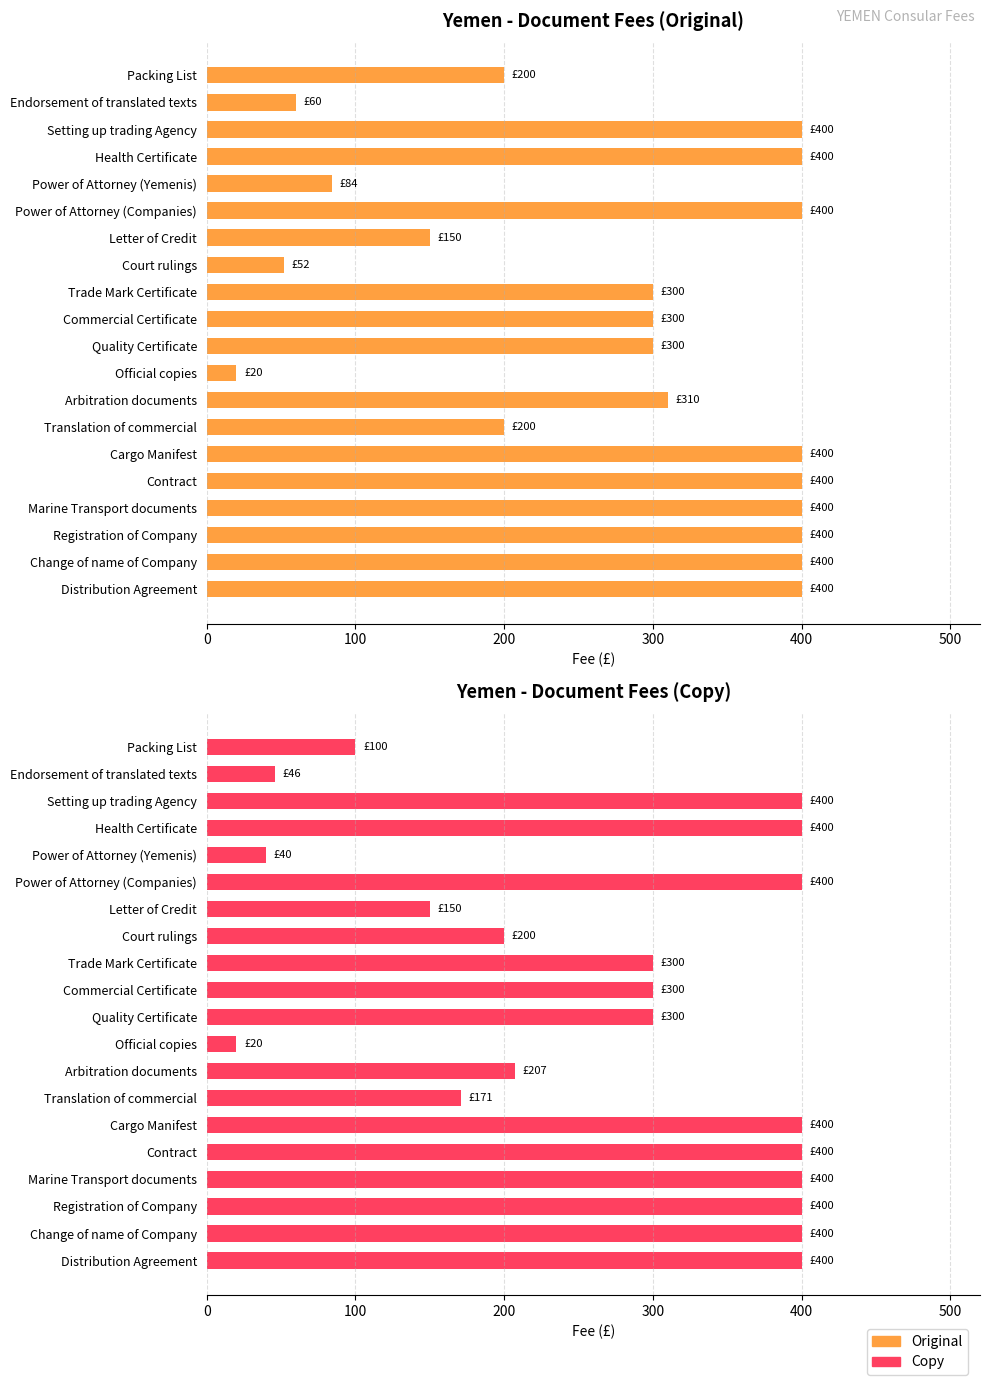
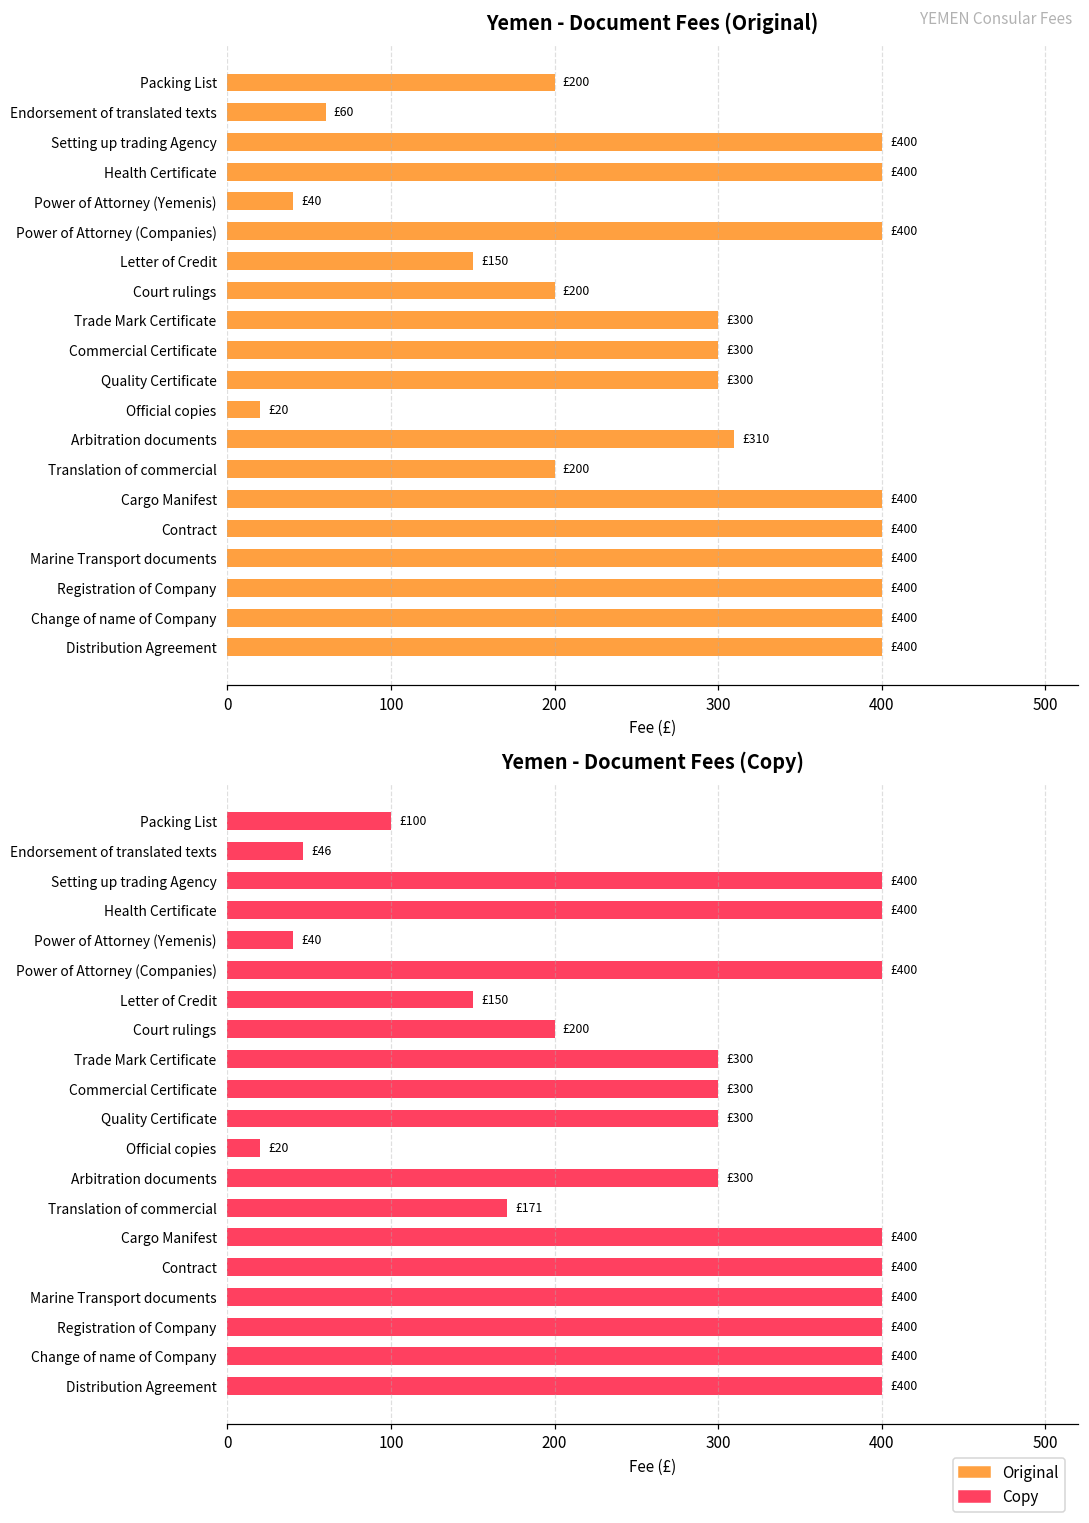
  {
    "Yemen - Document Fees (Original)": {
      "Packing List": "£200",
      "Endorsement of translated texts": "£60",
      "Setting up trading Agency": "£400",
      "Health Certificate": "£400",
-     "Power of Attorney (Yemenis)": "£84",
+     "Power of Attorney (Yemenis)": "£40",
      "Power of Attorney (Companies)": "£400",
      "Letter of Credit": "£150",
-     "Court rulings": "£52",
+     "Court rulings": "£200",
      "Trade Mark Certificate": "£300",
      "Commercial Certificate": "£300",
      "Quality Certificate": "£300",
      "Official copies": "£20",
      "Arbitration documents": "£310",
      "Translation of commercial": "£200",
      "Cargo Manifest": "£400",
      "Contract": "£400",
      "Marine Transport documents": "£400",
      "Registration of Company": "£400",
      "Change of name of Company": "£400",
      "Distribution Agreement": "£400"
    },
    "Yemen - Document Fees (Copy)": {
      "Packing List": "£100",
      "Endorsement of translated texts": "£46",
      "Setting up trading Agency": "£400",
      "Health Certificate": "£400",
      "Power of Attorney (Yemenis)": "£40",
      "Power of Attorney (Companies)": "£400",
      "Letter of Credit": "£150",
      "Court rulings": "£200",
      "Trade Mark Certificate": "£300",
      "Commercial Certificate": "£300",
      "Quality Certificate": "£300",
      "Official copies": "£20",
-     "Arbitration documents": "£207",
+     "Arbitration documents": "£300",
      "Translation of commercial": "£171",
      "Cargo Manifest": "£400",
      "Contract": "£400",
      "Marine Transport documents": "£400",
      "Registration of Company": "£400",
      "Change of name of Company": "£400",
      "Distribution Agreement": "£400"
    }
  }
